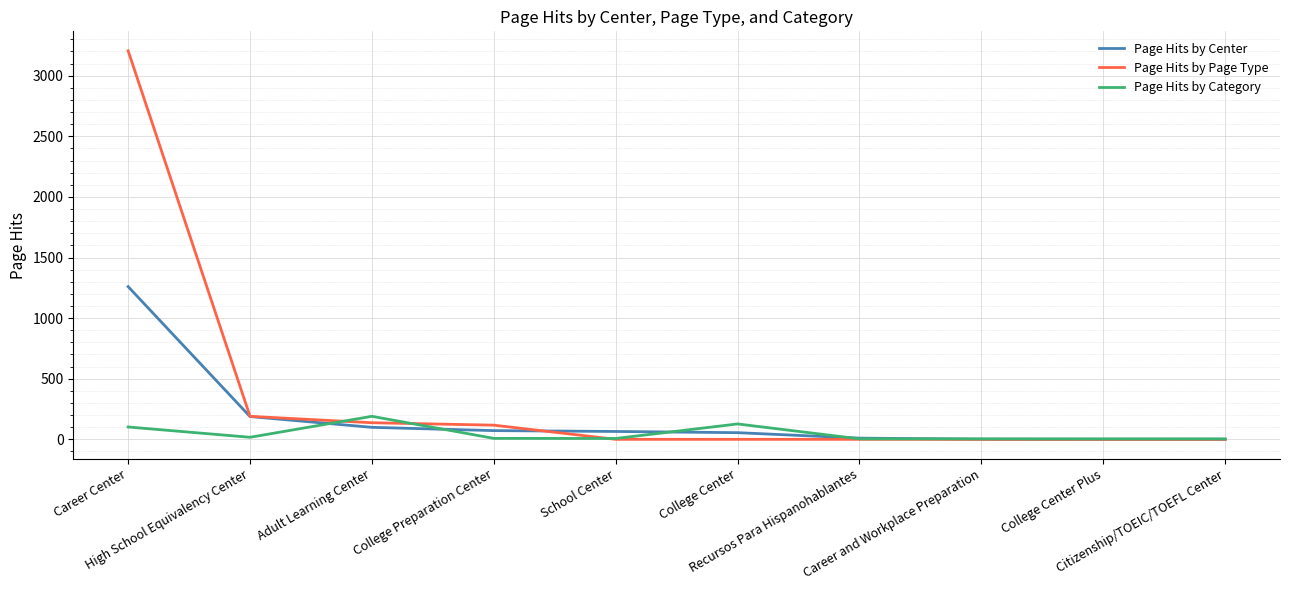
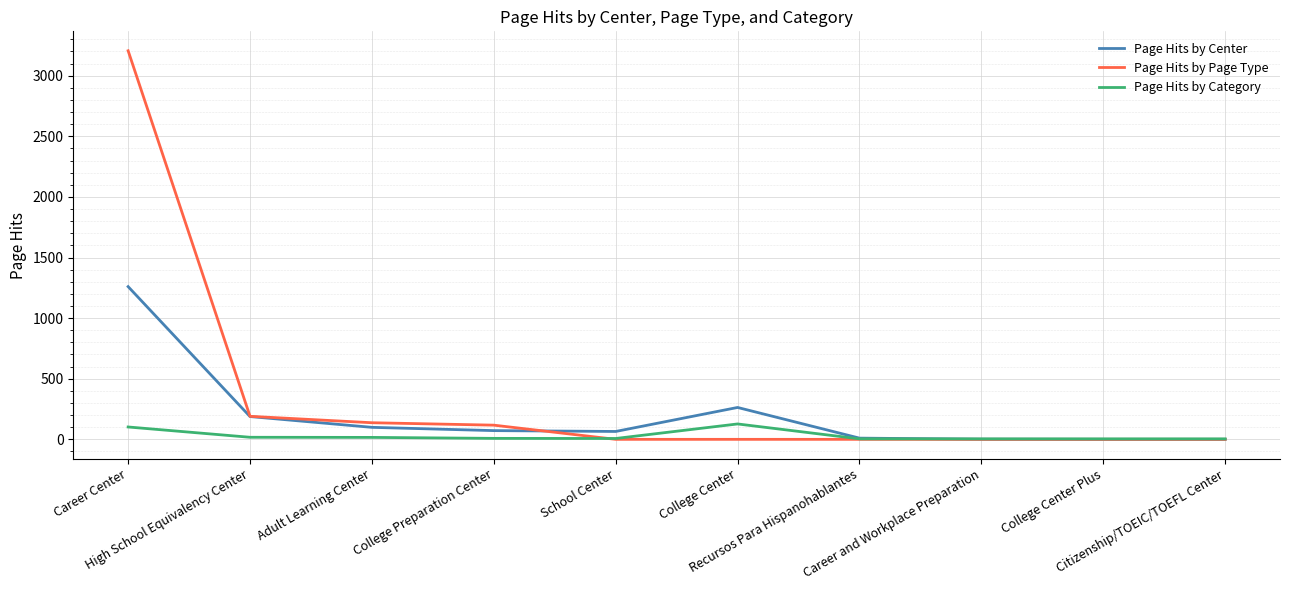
  {
    "Page Hits by Center": {
      "Career Center": 1260,
      "Adult Learning Center": 100,
      "College Preparation Center": 70,
      "School Center": 70,
-     "College Center": 60
+     "College Center": 260
    },
    "Page Hits by Page Type": {
      "Career Center": 3210,
      "Adult Learning Center": 140,
      "College Preparation Center": 120,
      "College Center": 0
    },
    "Page Hits by Category": {
      "Career Center": 100,
      "High School Equivalency Center": 20,
-     "Adult Learning Center": 190,
+     "Adult Learning Center": 20,
      "College Preparation Center": 10,
      "College Center": 130
    }
  }
